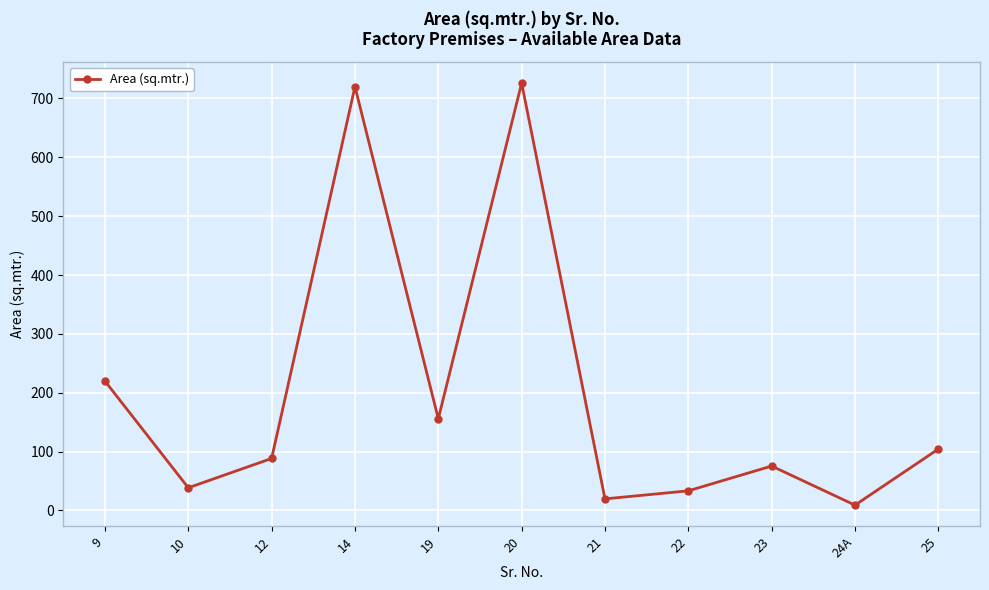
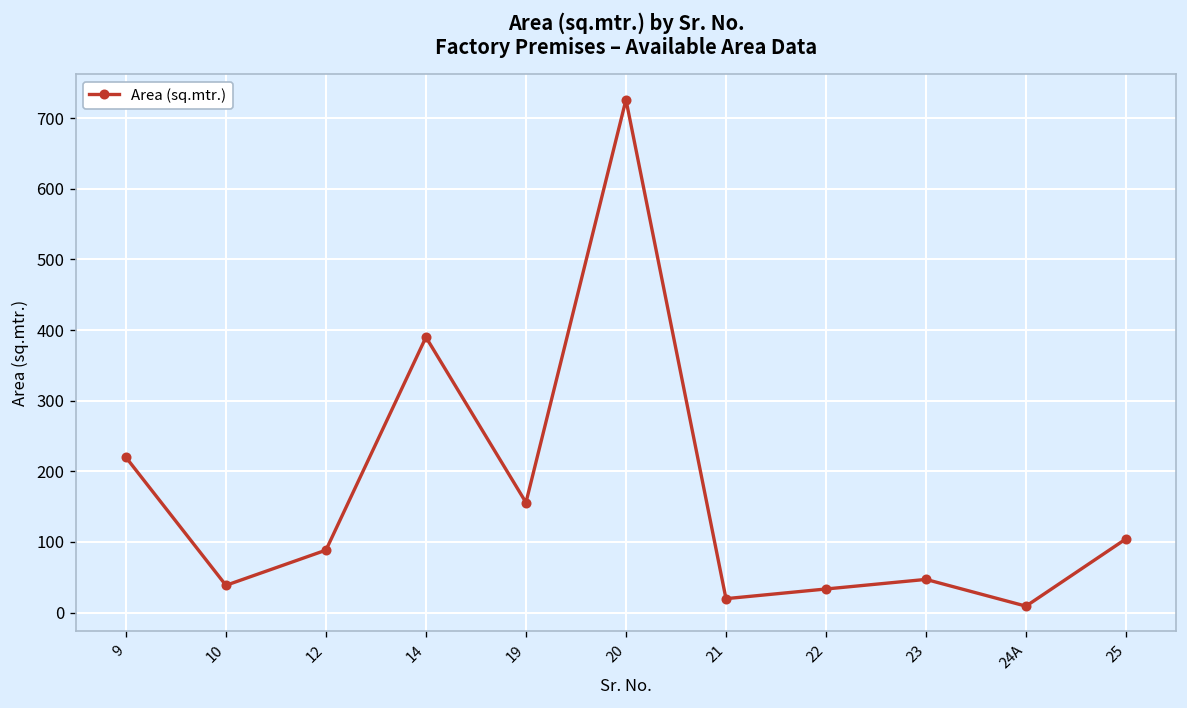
  {
    "9": 220,
    "10": 40,
    "12": 90,
-   "14": 720,
+   "14": 390,
    "19": 160,
    "20": 730,
    "21": 20,
    "22": 30,
-   "23": 80,
+   "23": 50,
    "24A": 10,
    "25": 100
  }
